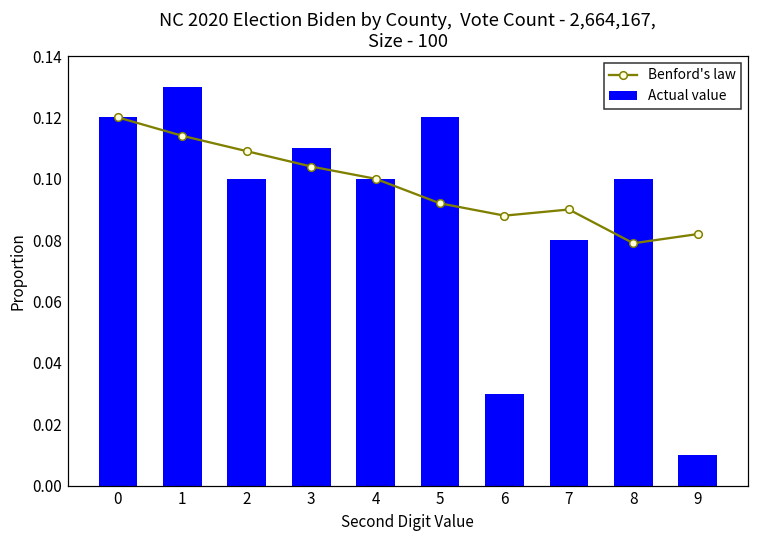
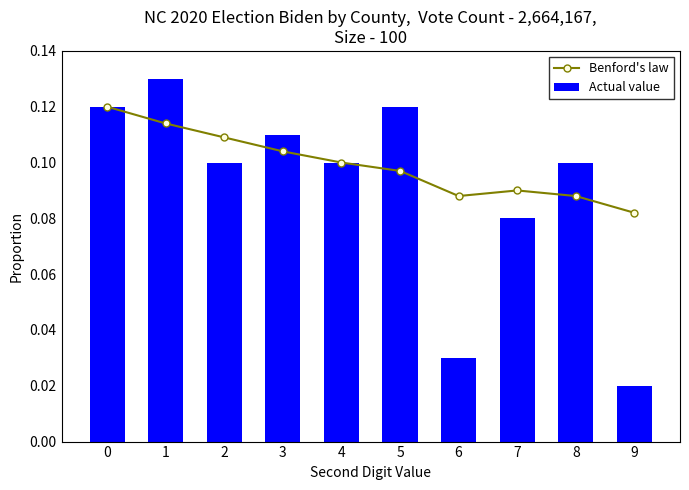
  {
    "Benford's law": {
      "0": 0.120,
      "1": 0.114,
      "2": 0.109,
      "3": 0.104,
      "4": 0.100,
-     "5": 0.092,
+     "5": 0.097,
      "6": 0.088,
      "7": 0.090,
-     "8": 0.079,
+     "8": 0.088,
      "9": 0.082
    },
    "Actual value": {
      "0": 0.12,
      "1": 0.13,
      "2": 0.10,
      "3": 0.11,
      "4": 0.10,
      "5": 0.12,
      "6": 0.03,
      "7": 0.08,
      "8": 0.10,
-     "9": 0.01
+     "9": 0.02
    }
  }
